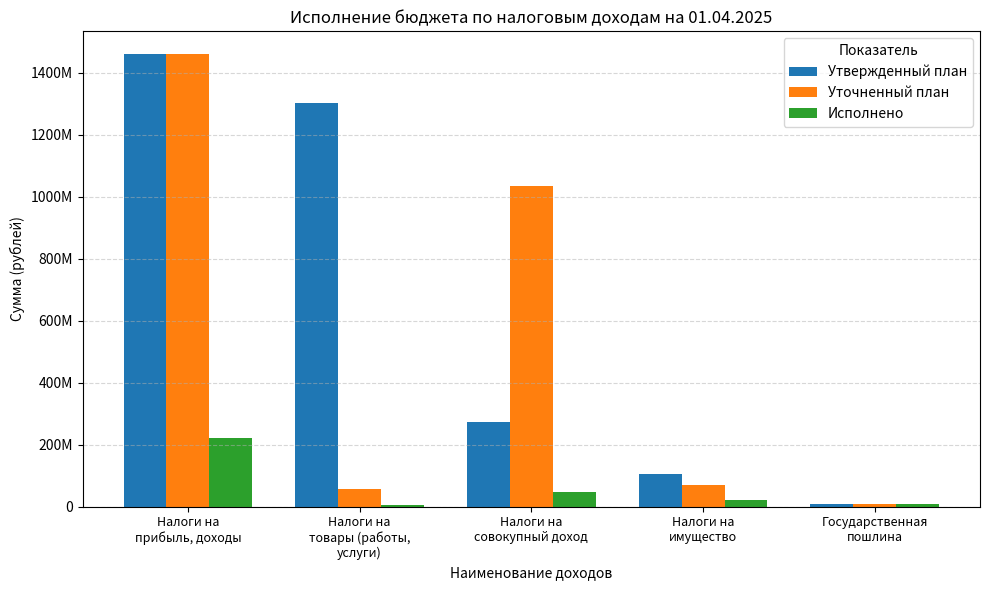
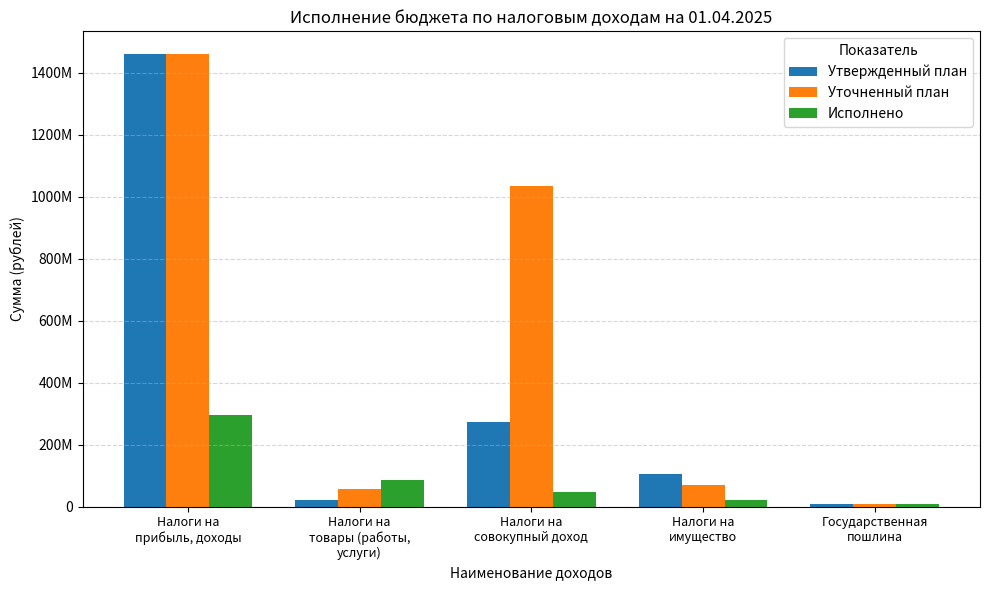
  {
    "Утвержденный план": {
      "Налоги на прибыль, доходы": 1460000000,
-     "Налоги на товары (работы, услуги)": 1300000000,
+     "Налоги на товары (работы, услуги)": 20000000,
      "Налоги на совокупный доход": 270000000,
      "Налоги на имущество": 110000000,
      "Государственная пошлина": 10000000
    },
    "Уточненный план": {
      "Налоги на прибыль, доходы": 1460000000,
      "Налоги на товары (работы, услуги)": 60000000,
      "Налоги на совокупный доход": 1030000000,
      "Налоги на имущество": 70000000,
      "Государственная пошлина": 10000000
    },
    "Исполнено": {
-     "Налоги на прибыль, доходы": 220000000,
-     "Налоги на товары (работы, услуги)": 0,
+     "Налоги на прибыль, доходы": 300000000,
+     "Налоги на товары (работы, услуги)": 90000000,
      "Налоги на совокупный доход": 50000000,
      "Налоги на имущество": 20000000
    }
  }
